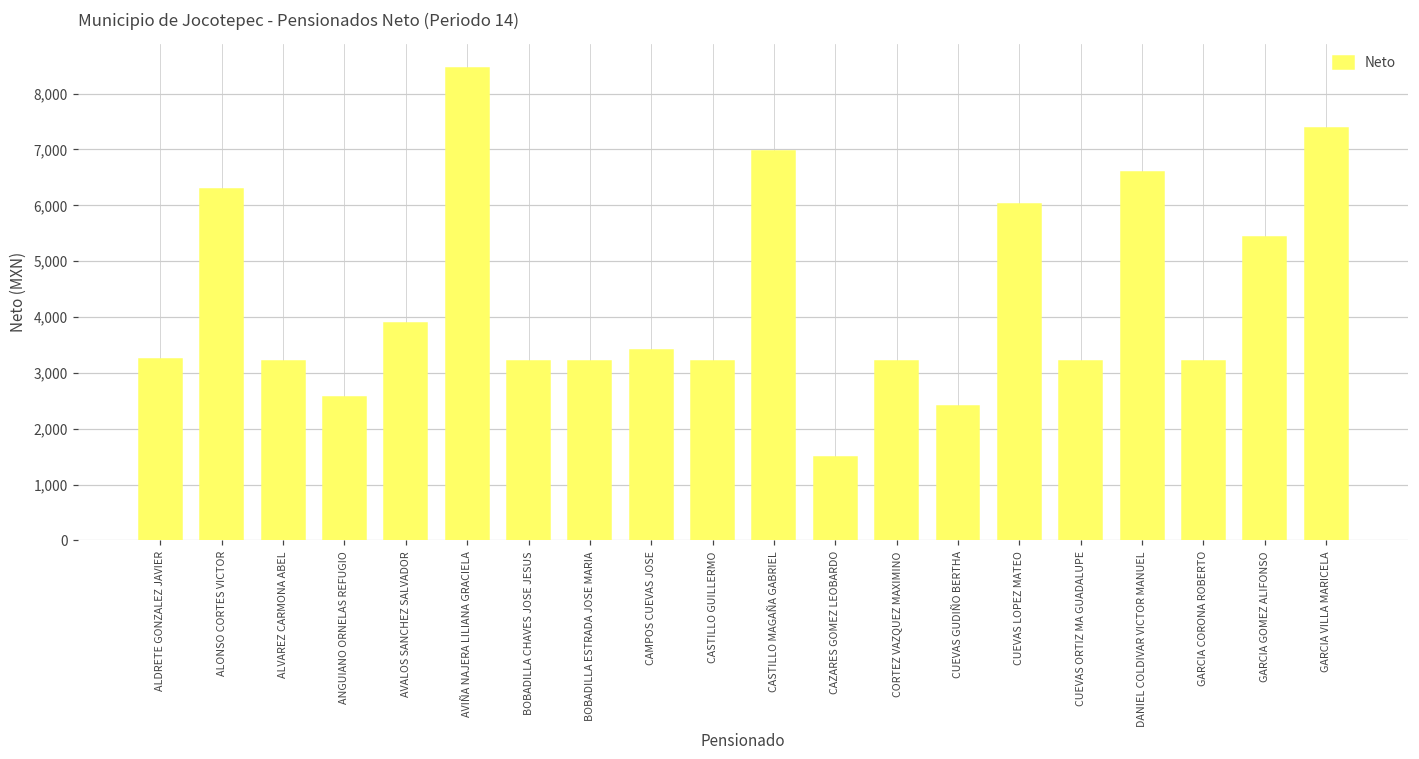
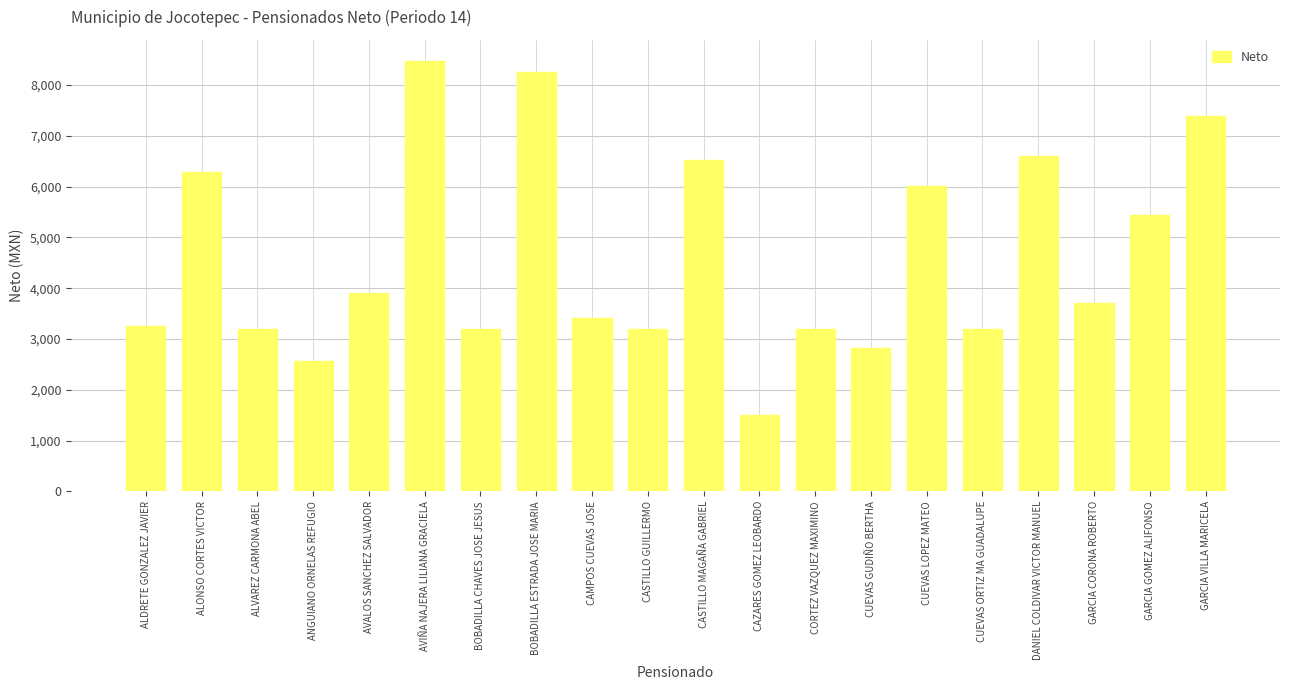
  {
    "ALDRETE GONZALEZ JAVIER": "3,200",
    "ALONSO CORTES VICTOR": "6,300",
    "ALVAREZ CARMONA ABEL": "3,200",
    "ANGUIANO ORNELAS REFUGIO": "2,600",
    "AVALOS SANCHEZ SALVADOR": "3,900",
    "AVIÑA NAJERA LILIANA GRACIELA": "8,500",
    "BOBADILLA CHAVES JOSE JESUS": "3,200",
-   "BOBADILLA ESTRADA JOSE MARIA": "3,200",
+   "BOBADILLA ESTRADA JOSE MARIA": "8,300",
    "CAMPOS CUEVAS JOSE": "3,400",
    "CASTILLO GUILLERMO": "3,200",
-   "CASTILLO MAGAÑA GABRIEL": "7,000",
+   "CASTILLO MAGAÑA GABRIEL": "6,500",
    "CAZARES GOMEZ LEOBARDO": "1,500",
    "CORTEZ VAZQUEZ MAXIMINO": "3,200",
-   "CUEVAS GUDIÑO BERTHA": "2,400",
+   "CUEVAS GUDIÑO BERTHA": "2,800",
    "CUEVAS LOPEZ MATEO": "6,000",
    "CUEVAS ORTIZ MA GUADALUPE": "3,200",
    "DANIEL COLDIVAR VICTOR MANUEL": "6,600",
-   "GARCIA CORONA ROBERTO": "3,200",
+   "GARCIA CORONA ROBERTO": "3,700",
    "GARCIA GOMEZ ALIFONSO": "5,400",
    "GARCIA VILLA MARICELA": "7,400"
  }
